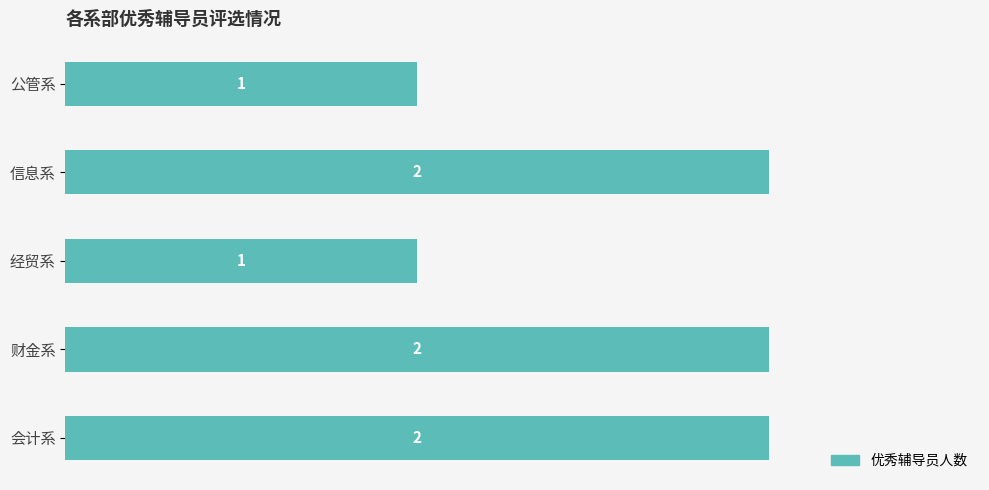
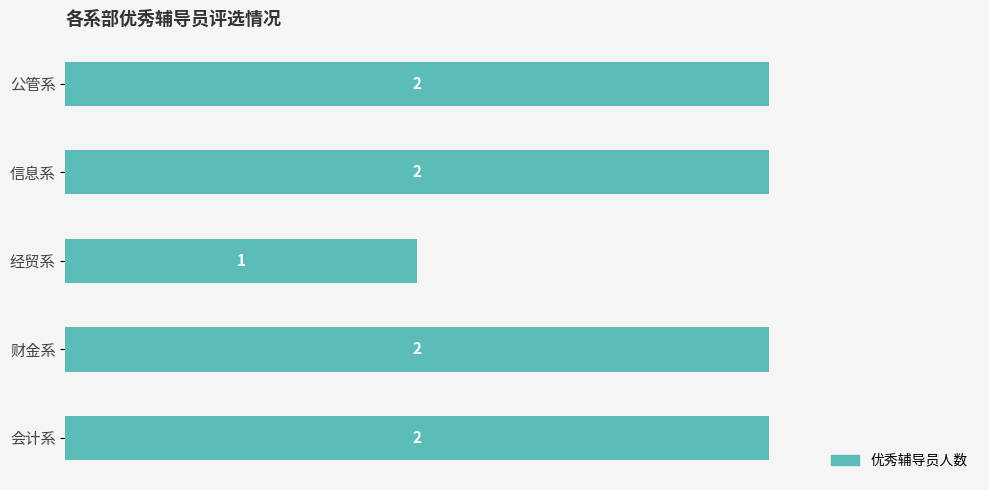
  {
-   "公管系": 1,
+   "公管系": 2,
    "信息系": 2,
    "经贸系": 1,
    "财金系": 2,
    "会计系": 2
  }
